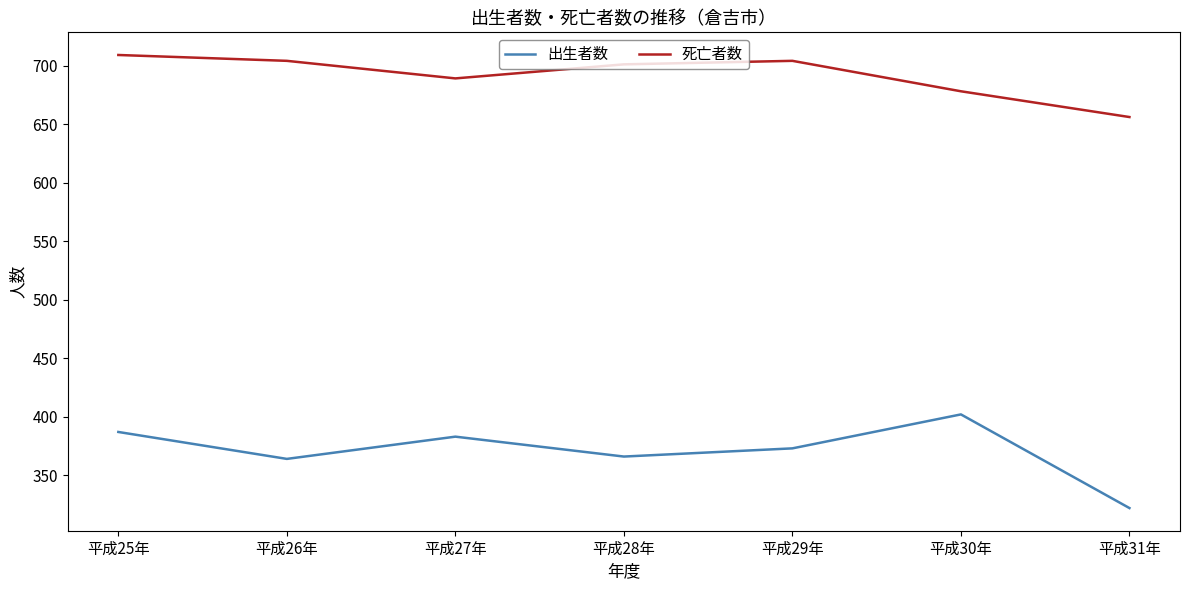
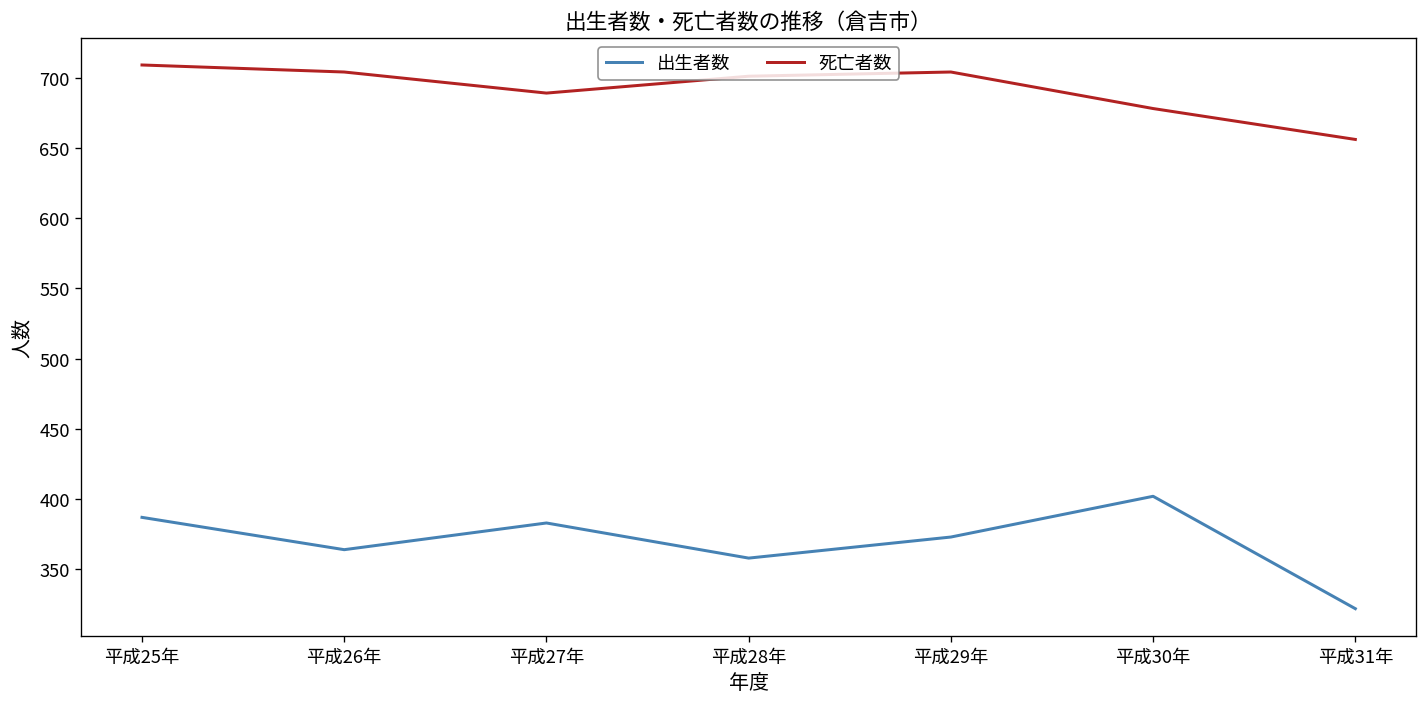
  {
    "出生者数": {
      "平成25年": 387,
      "平成26年": 364,
      "平成27年": 383,
-     "平成28年": 366,
+     "平成28年": 358,
      "平成29年": 373,
      "平成30年": 402,
      "平成31年": 322
    },
    "死亡者数": {
      "平成25年": 709,
      "平成26年": 704,
      "平成27年": 689,
      "平成29年": 704,
      "平成30年": 678,
      "平成31年": 656
    }
  }
